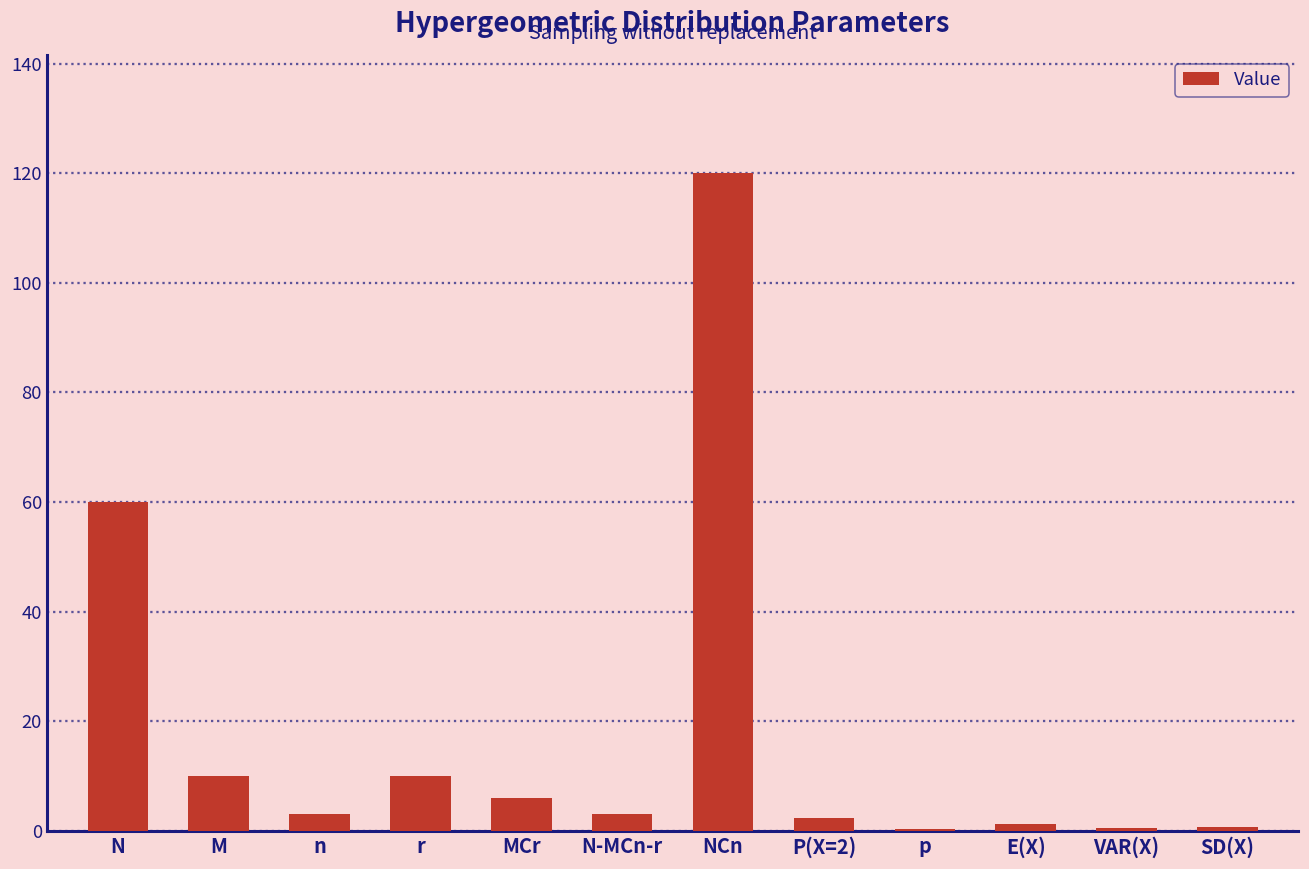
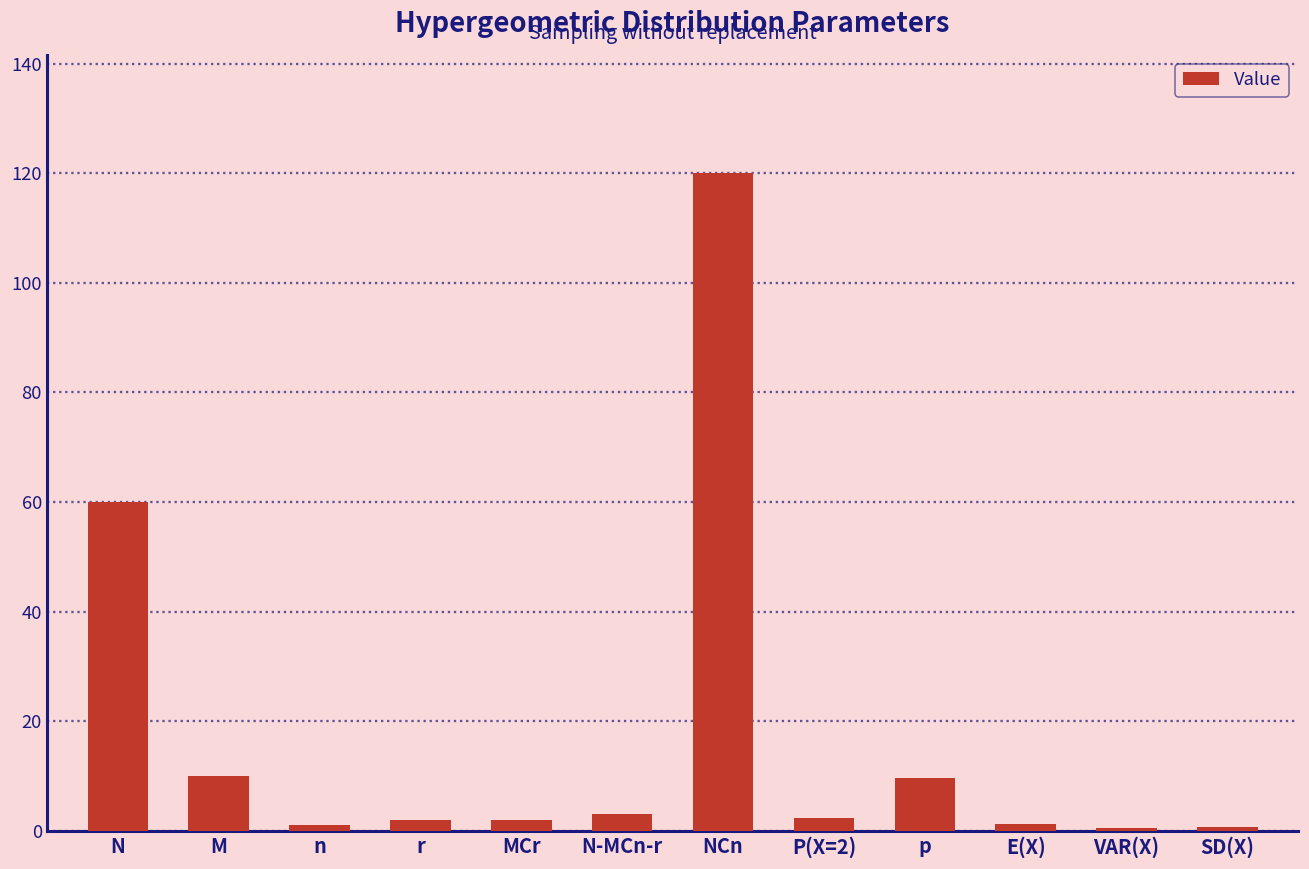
  {
    "N": 60,
    "M": 10,
-   "n": 3,
-   "r": 10,
-   "MCr": 6,
+   "n": 1,
+   "r": 2,
+   "MCr": 2,
    "N-MCn-r": 3,
    "NCn": 120,
    "P(X=2)": 2,
-   "p": 0,
+   "p": 10,
    "E(X)": 1,
    "SD(X)": 1
  }
